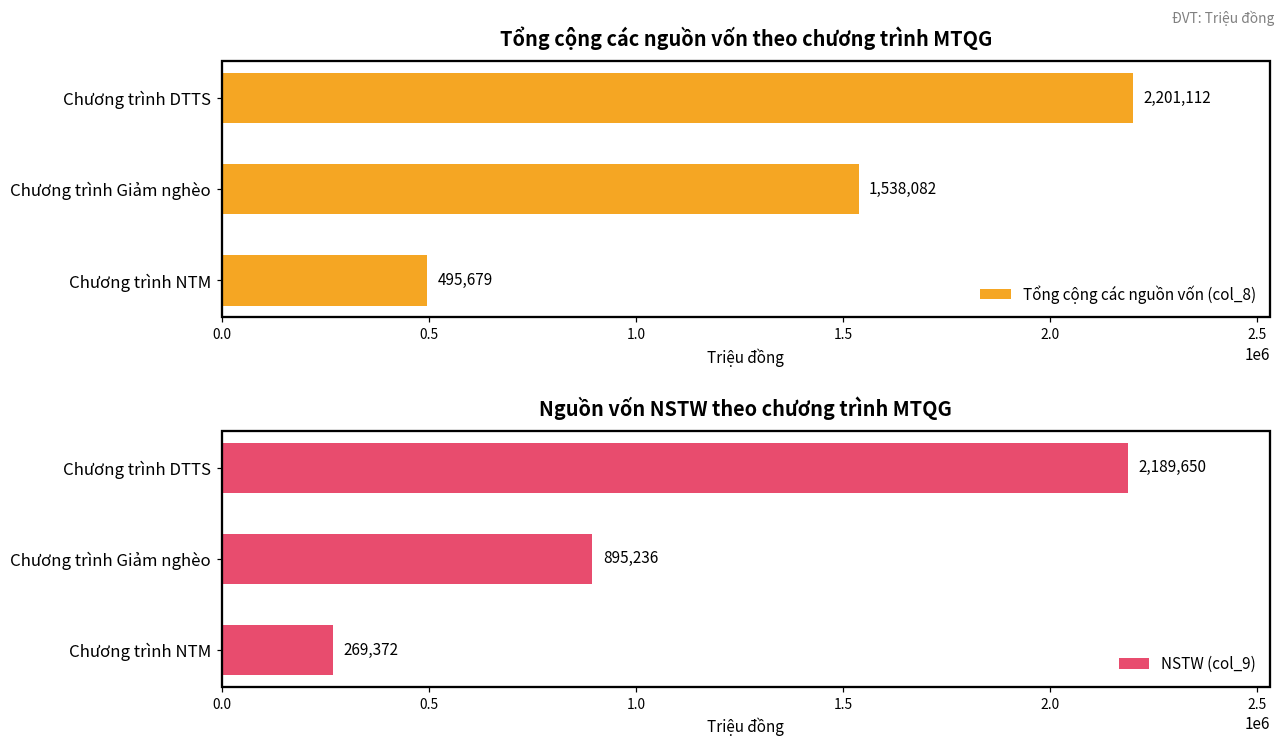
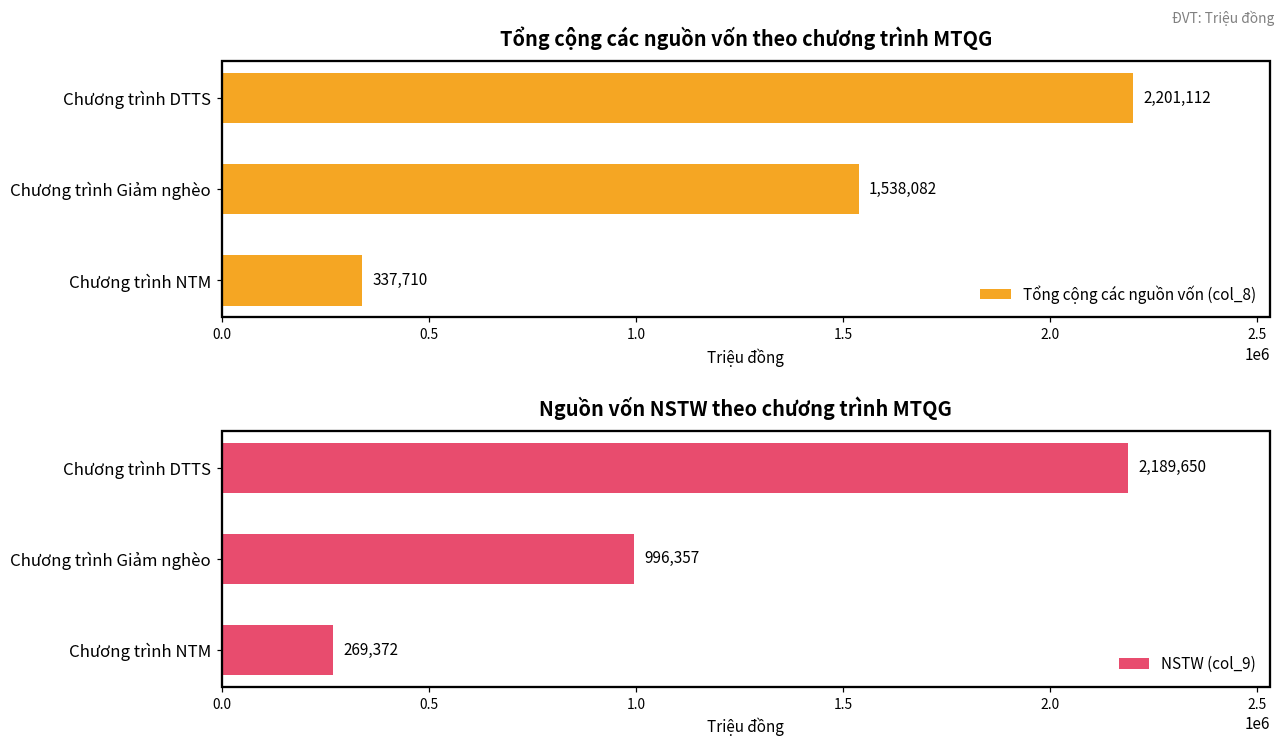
  {
    "Tổng cộng các nguồn vốn theo chương trình MTQG": {
      "Chương trình DTTS": "2,201,112",
      "Chương trình Giảm nghèo": "1,538,082",
-     "Chương trình NTM": "495,679"
+     "Chương trình NTM": "337,710"
    },
    "Nguồn vốn NSTW theo chương trình MTQG": {
      "Chương trình DTTS": "2,189,650",
-     "Chương trình Giảm nghèo": "895,236",
+     "Chương trình Giảm nghèo": "996,357",
      "Chương trình NTM": "269,372"
    }
  }
